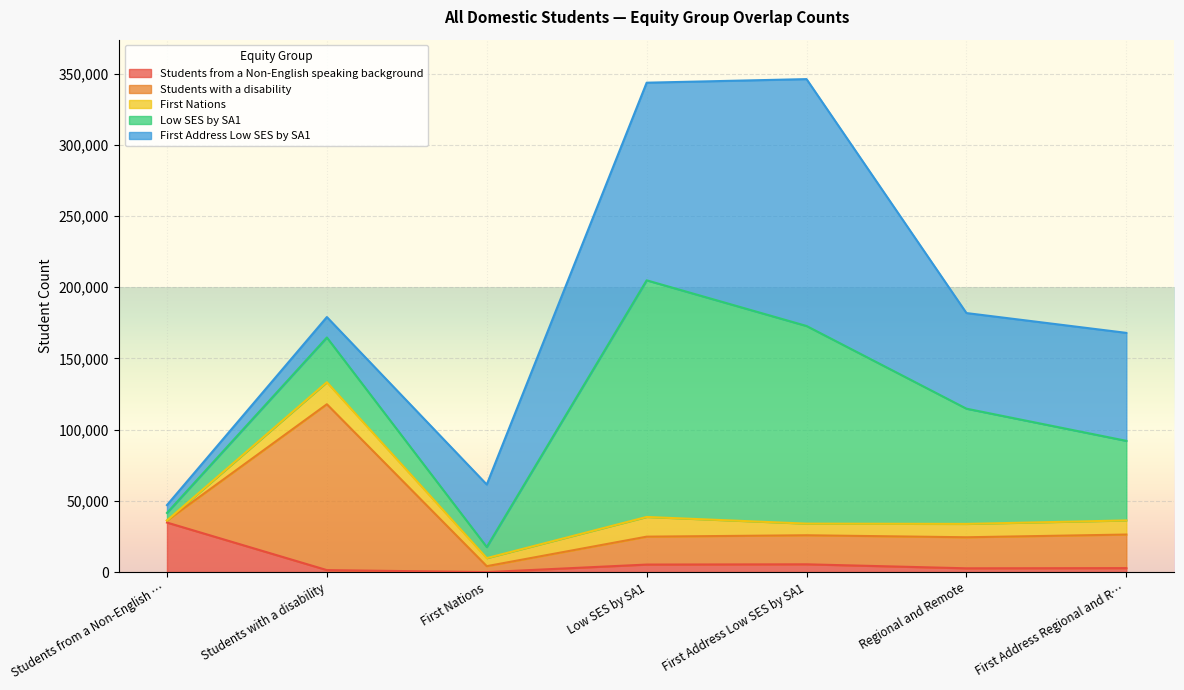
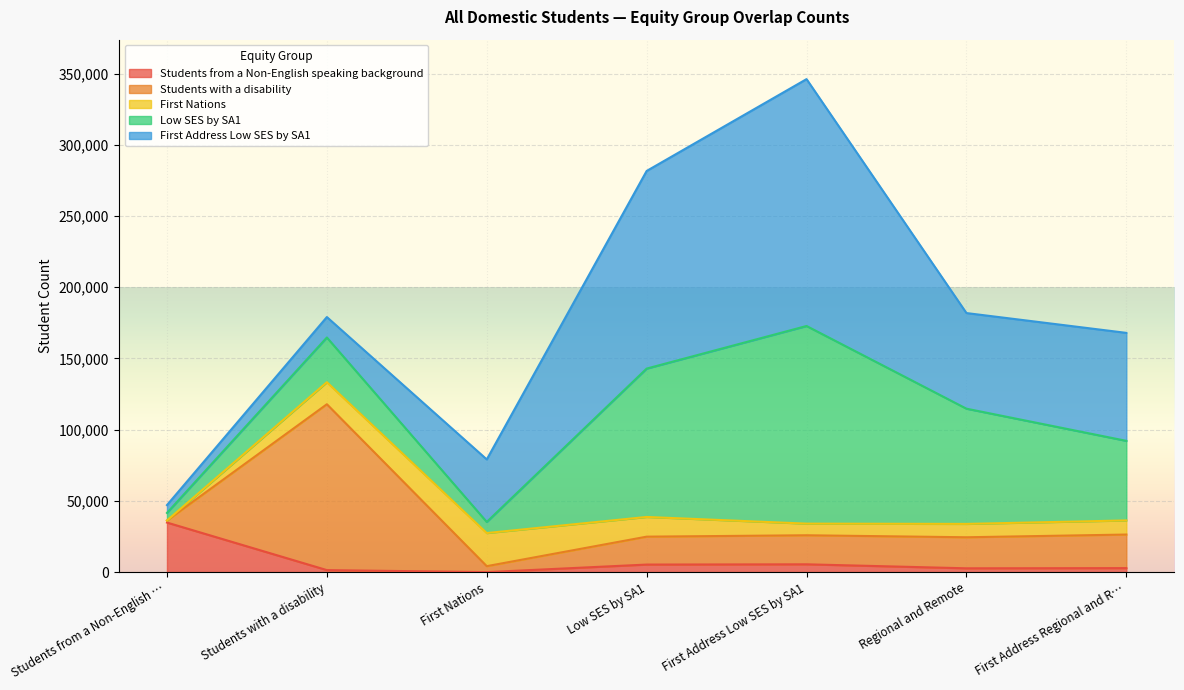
  {
    "First Nations": {
      "Students with a disability": "15,000",
-     "First Nations": "6,000",
+     "First Nations": "23,000",
      "Low SES by SA1": "14,000",
      "First Address Low SES by SA1": "8,000",
      "Regional and Remote": "9,000",
      "First Address Regional and R…": "10,000"
    },
    "Low SES by SA1": {
      "Students from a Non-English …": "5,000",
      "Students with a disability": "31,000",
      "First Nations": "8,000",
-     "Low SES by SA1": "166,000",
+     "Low SES by SA1": "104,000",
      "First Address Low SES by SA1": "139,000",
      "Regional and Remote": "81,000",
      "First Address Regional and R…": "56,000"
    },
    "First Address Low SES by SA1": {
      "Students from a Non-English …": "5,000",
      "Students with a disability": "14,000",
      "First Nations": "44,000",
      "Low SES by SA1": "139,000",
      "First Address Low SES by SA1": "173,000",
      "Regional and Remote": "67,000",
      "First Address Regional and R…": "76,000"
    }
  }
